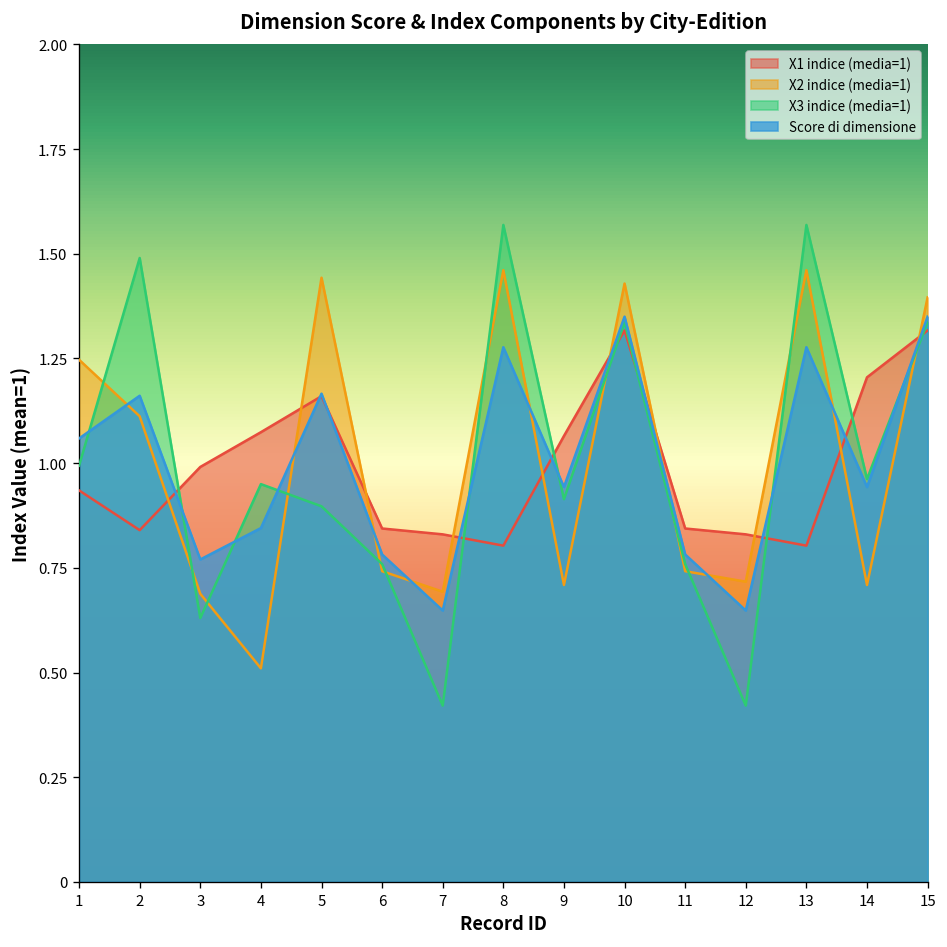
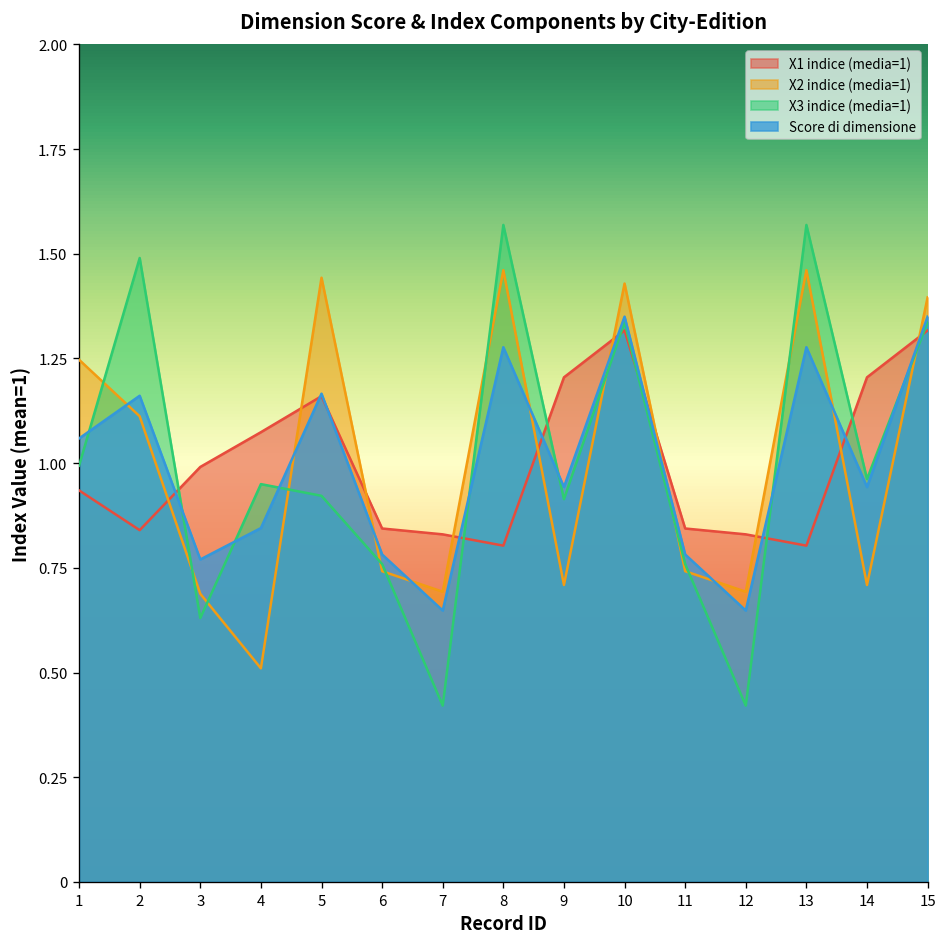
  {
    "X1 indice (media=1)": {
      "1": 0.94,
      "2": 0.84,
      "3": 0.99,
      "4": 1.07,
      "6": 0.84,
      "7": 0.83,
      "8": 0.80,
-     "9": 1.07,
+     "9": 1.21,
      "10": 1.32,
      "11": 0.84,
      "12": 0.83,
      "13": 0.80,
      "14": 1.21,
      "15": 1.32
    },
    "X2 indice (media=1)": {
      "1": 1.25,
      "2": 1.11,
      "3": 0.69,
      "4": 0.51,
      "5": 1.44,
      "6": 0.74,
      "7": 0.69,
      "8": 1.46,
      "9": 0.71,
      "10": 1.43,
      "11": 0.74,
-     "12": 0.72,
+     "12": 0.69,
      "13": 1.46,
      "14": 0.71,
      "15": 1.40
    },
    "X3 indice (media=1)": {
      "1": 0.99,
      "2": 1.49,
      "3": 0.63,
      "4": 0.95,
-     "5": 0.90,
+     "5": 0.92,
      "6": 0.76,
      "7": 0.42,
      "8": 1.57,
      "9": 0.91,
      "10": 1.34,
      "11": 0.76,
      "12": 0.42,
      "13": 1.57,
      "14": 0.96,
      "15": 1.34
    },
    "Score di dimensione": {
      "1": 1.06,
      "2": 1.16,
      "3": 0.77,
      "4": 0.85,
      "6": 0.78,
      "7": 0.65,
      "8": 1.28,
      "9": 0.94,
      "10": 1.35,
      "11": 0.78,
      "12": 0.65,
      "13": 1.28,
      "14": 0.94,
      "15": 1.35
    }
  }
